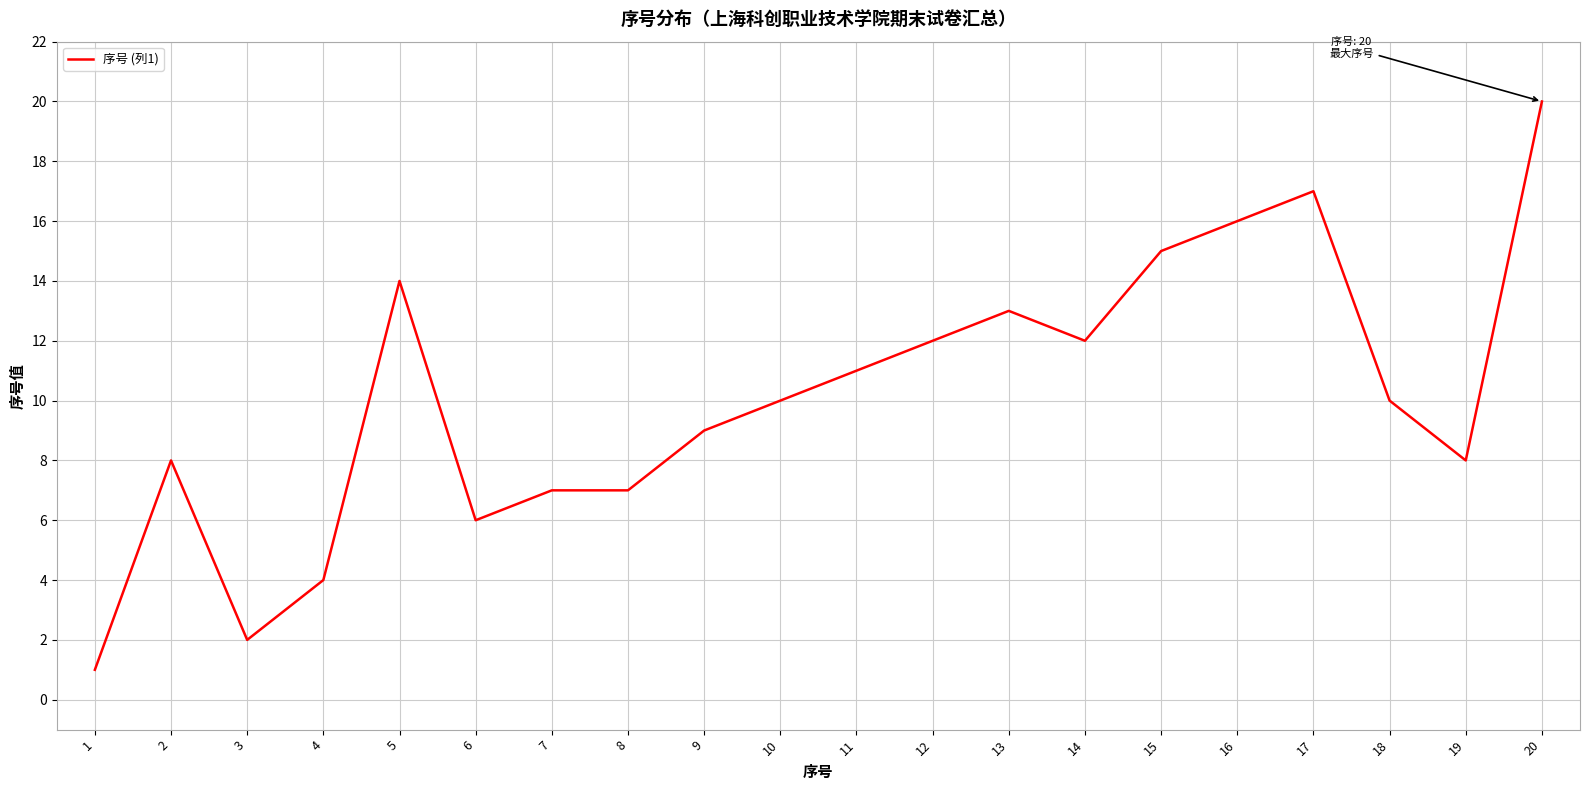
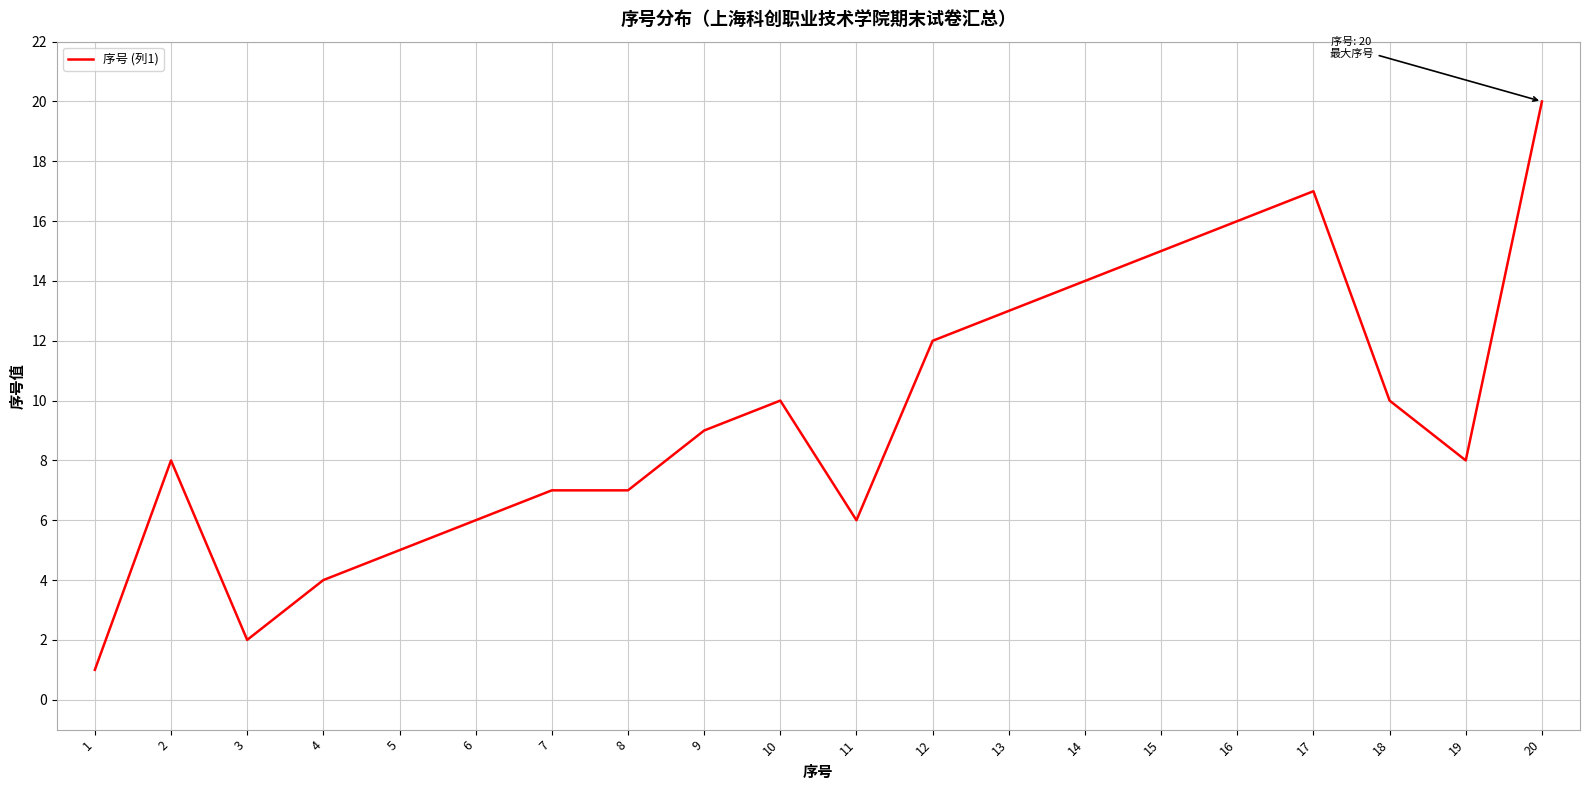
  {
    "1": 1,
    "2": 8,
    "3": 2,
    "4": 4,
-   "5": 14,
+   "5": 5,
    "6": 6,
    "7": 7,
    "8": 7,
    "9": 9,
    "10": 10,
-   "11": 11,
+   "11": 6,
    "12": 12,
    "13": 13,
-   "14": 12,
+   "14": 14,
    "15": 15,
    "16": 16,
    "17": 17,
    "18": 10,
    "19": 8
  }
